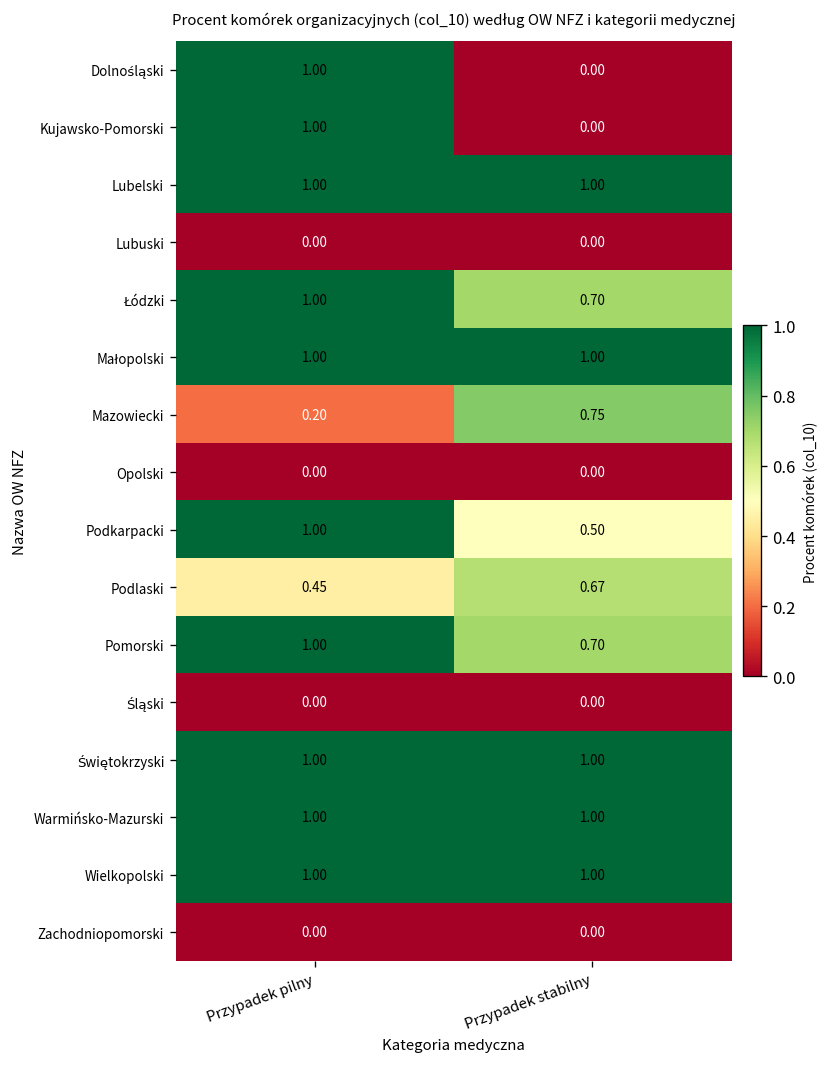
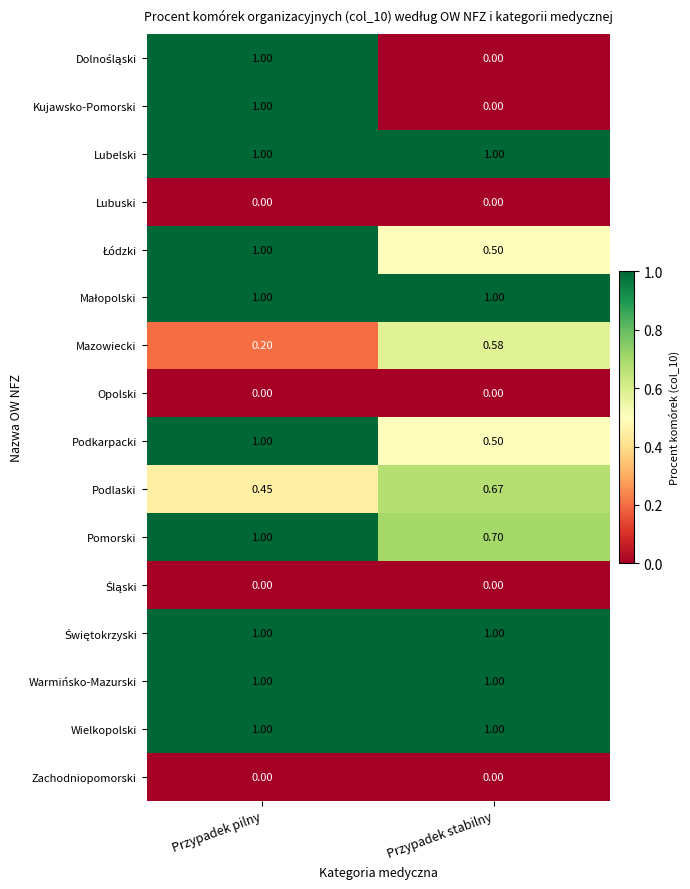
  {
    "Dolnośląski": {
      "Przypadek pilny": 1.00,
      "Przypadek stabilny": 0.00
    },
    "Kujawsko-Pomorski": {
      "Przypadek pilny": 1.00,
      "Przypadek stabilny": 0.00
    },
    "Lubelski": {
      "Przypadek pilny": 1.00,
      "Przypadek stabilny": 1.00
    },
    "Lubuski": {
      "Przypadek pilny": 0.00,
      "Przypadek stabilny": 0.00
    },
    "Łódzki": {
      "Przypadek pilny": 1.00,
-     "Przypadek stabilny": 0.70
+     "Przypadek stabilny": 0.50
    },
    "Małopolski": {
      "Przypadek pilny": 1.00,
      "Przypadek stabilny": 1.00
    },
    "Mazowiecki": {
      "Przypadek pilny": 0.20,
-     "Przypadek stabilny": 0.75
+     "Przypadek stabilny": 0.58
    },
    "Opolski": {
      "Przypadek pilny": 0.00,
      "Przypadek stabilny": 0.00
    },
    "Podkarpacki": {
      "Przypadek pilny": 1.00,
      "Przypadek stabilny": 0.50
    },
    "Podlaski": {
      "Przypadek pilny": 0.45,
      "Przypadek stabilny": 0.67
    },
    "Pomorski": {
      "Przypadek pilny": 1.00,
      "Przypadek stabilny": 0.70
    },
    "Śląski": {
      "Przypadek pilny": 0.00,
      "Przypadek stabilny": 0.00
    },
    "Świętokrzyski": {
      "Przypadek pilny": 1.00,
      "Przypadek stabilny": 1.00
    },
    "Warmińsko-Mazurski": {
      "Przypadek pilny": 1.00,
      "Przypadek stabilny": 1.00
    },
    "Wielkopolski": {
      "Przypadek pilny": 1.00,
      "Przypadek stabilny": 1.00
    },
    "Zachodniopomorski": {
      "Przypadek pilny": 0.00,
      "Przypadek stabilny": 0.00
    }
  }
